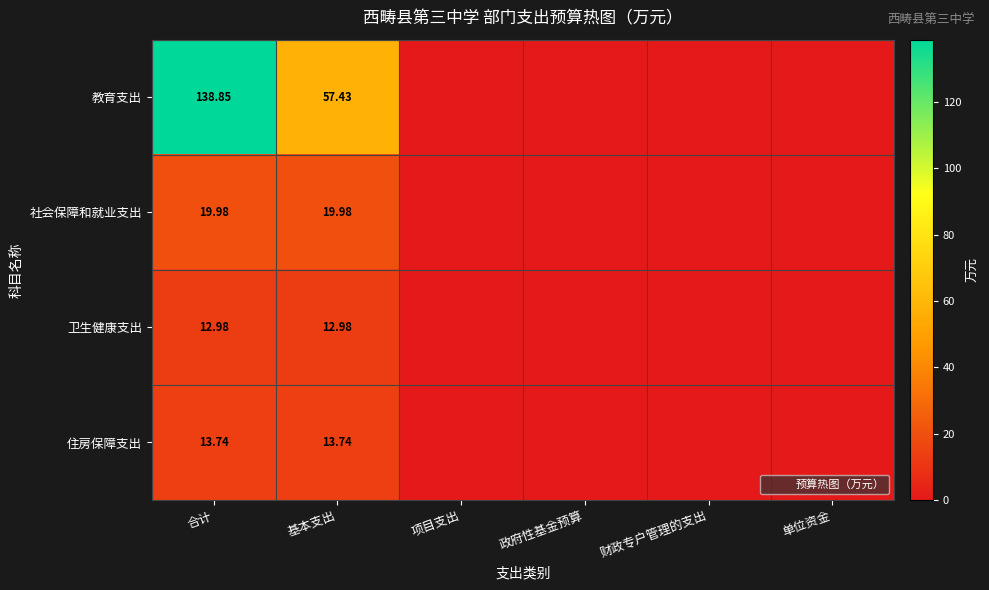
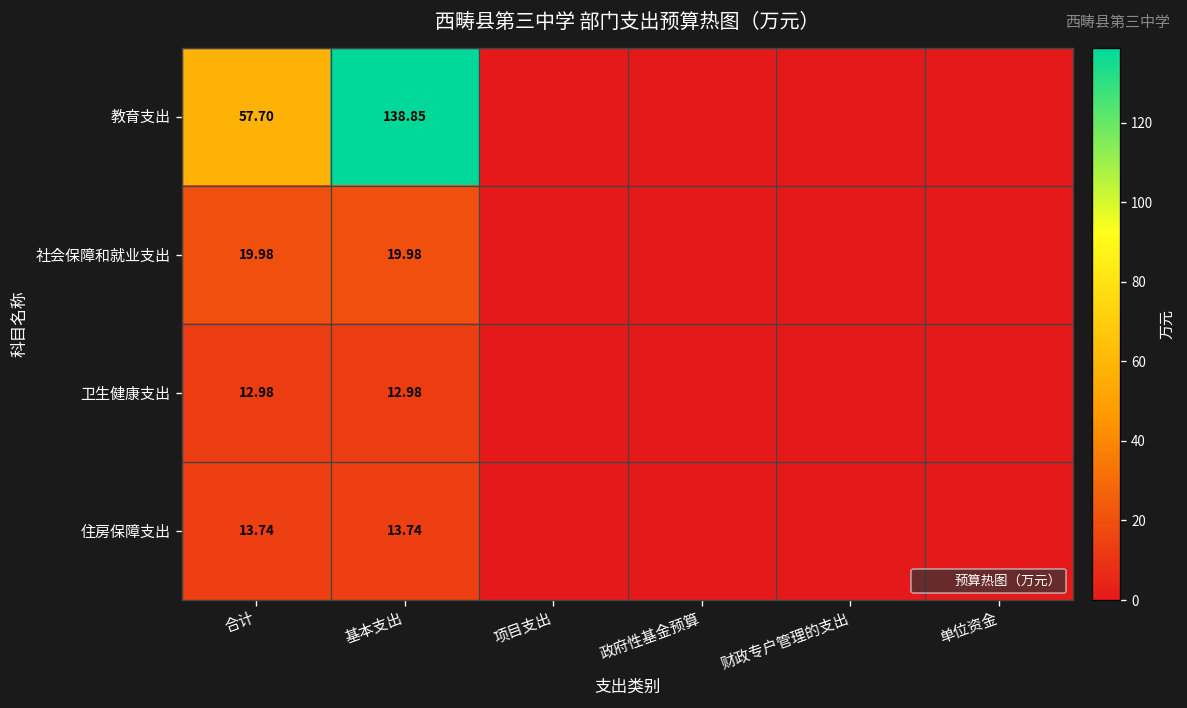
  {
    "教育支出": {
-     "合计": 138.85,
-     "基本支出": 57.43
+     "合计": 57.70,
+     "基本支出": 138.85
    },
    "社会保障和就业支出": {
      "合计": 19.98,
      "基本支出": 19.98
    },
    "卫生健康支出": {
      "合计": 12.98,
      "基本支出": 12.98
    },
    "住房保障支出": {
      "合计": 13.74,
      "基本支出": 13.74
    }
  }
